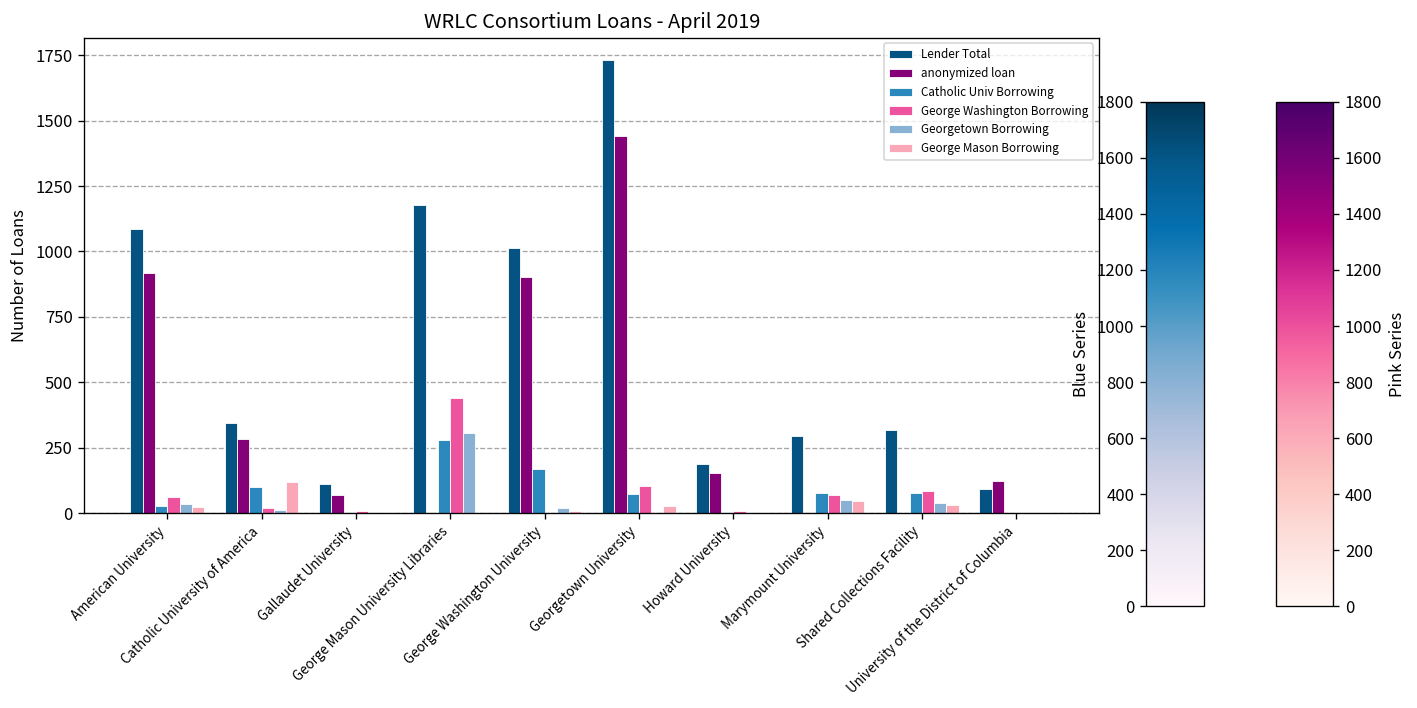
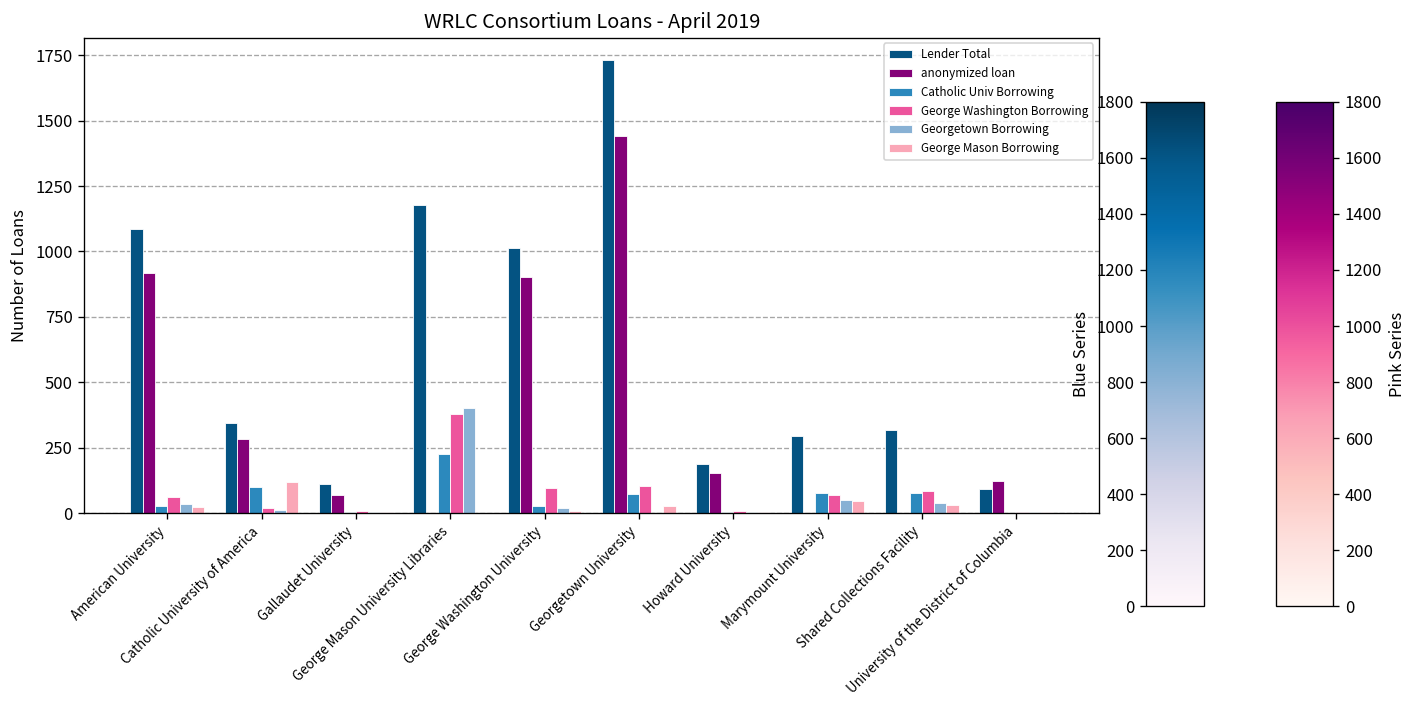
  {
    "Lender Total": {
      "American University": 1090,
      "Catholic University of America": 350,
      "Gallaudet University": 110,
      "George Mason University Libraries": 1180,
      "George Washington University": 1010,
      "Georgetown University": 1730,
      "Howard University": 190,
      "Marymount University": 300,
      "Shared Collections Facility": 320,
      "University of the District of Columbia": 90
    },
    "anonymized loan": {
      "American University": 920,
      "Catholic University of America": 280,
      "Gallaudet University": 70,
      "George Mason University Libraries": 0,
      "George Washington University": 900,
      "Georgetown University": 1440,
      "Howard University": 150,
      "Shared Collections Facility": 0,
      "University of the District of Columbia": 120
    },
    "Catholic Univ Borrowing": {
      "American University": 30,
      "Catholic University of America": 100,
-     "George Mason University Libraries": 280,
-     "George Washington University": 170,
+     "George Mason University Libraries": 230,
+     "George Washington University": 30,
      "Georgetown University": 70,
      "Marymount University": 80,
      "Shared Collections Facility": 80
    },
    "George Washington Borrowing": {
      "American University": 60,
      "Catholic University of America": 20,
-     "George Mason University Libraries": 440,
-     "George Washington University": 0,
+     "George Mason University Libraries": 380,
+     "George Washington University": 90,
      "Georgetown University": 110,
      "Marymount University": 70,
      "Shared Collections Facility": 80
    },
    "Georgetown Borrowing": {
      "American University": 30,
      "Catholic University of America": 10,
-     "George Mason University Libraries": 310,
+     "George Mason University Libraries": 400,
      "George Washington University": 20,
      "Georgetown University": 0,
      "Marymount University": 50,
      "Shared Collections Facility": 40
    },
    "George Mason Borrowing": {
      "American University": 20,
      "Catholic University of America": 120,
      "George Mason University Libraries": 0,
      "Georgetown University": 30,
      "Marymount University": 50,
      "Shared Collections Facility": 30
    }
  }
